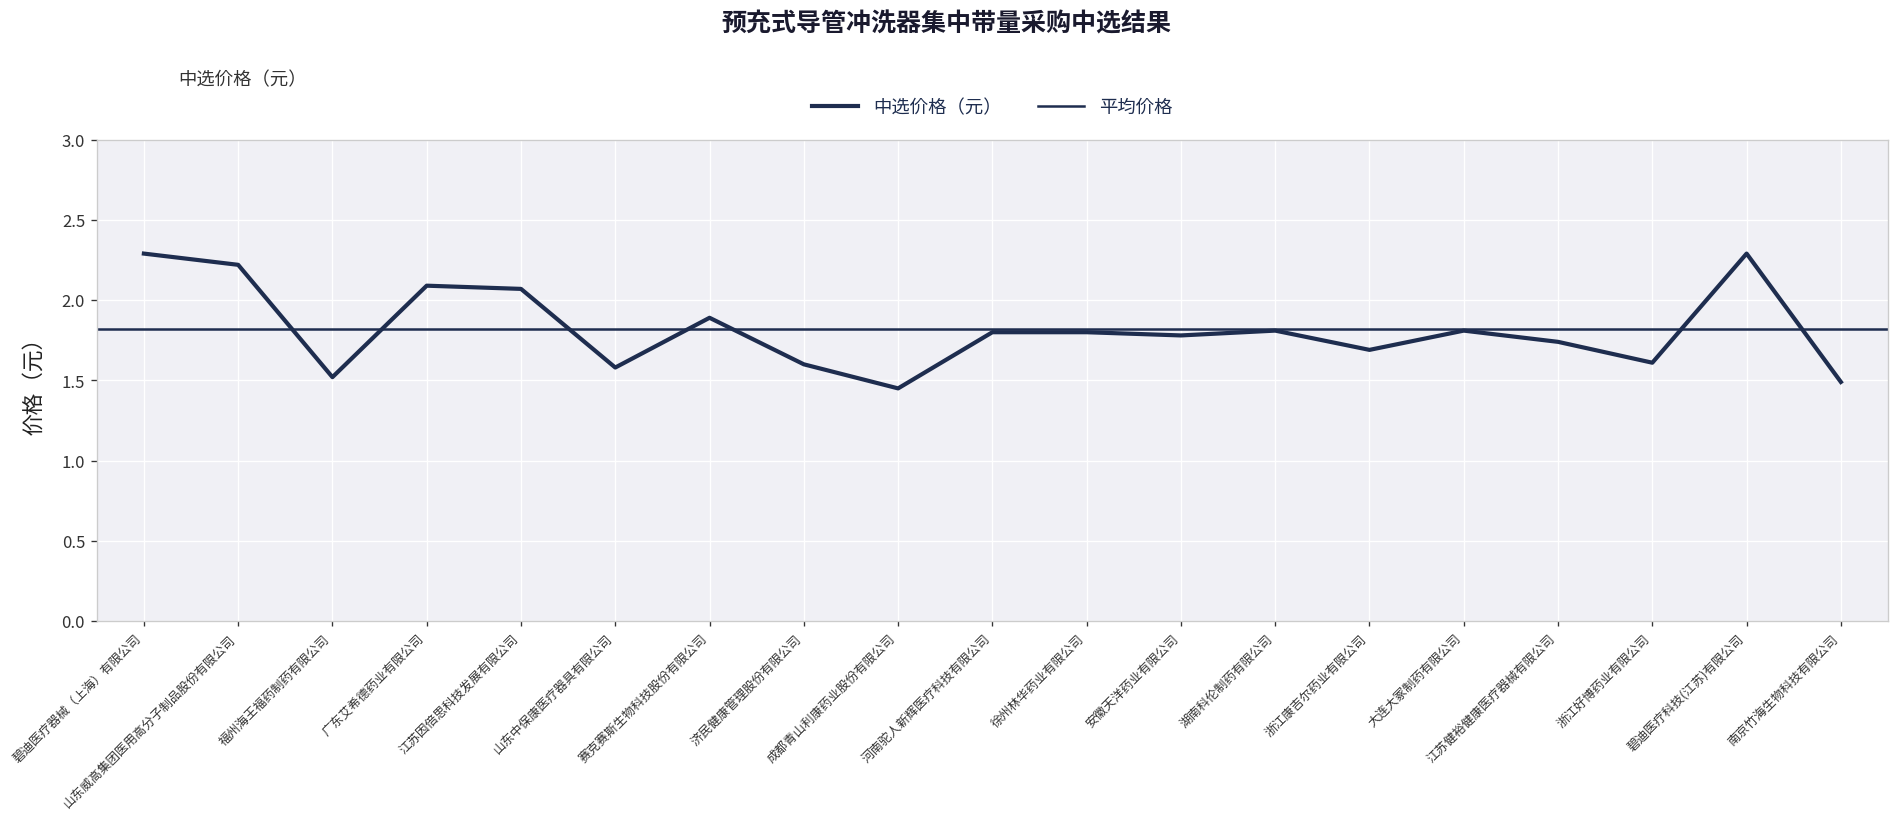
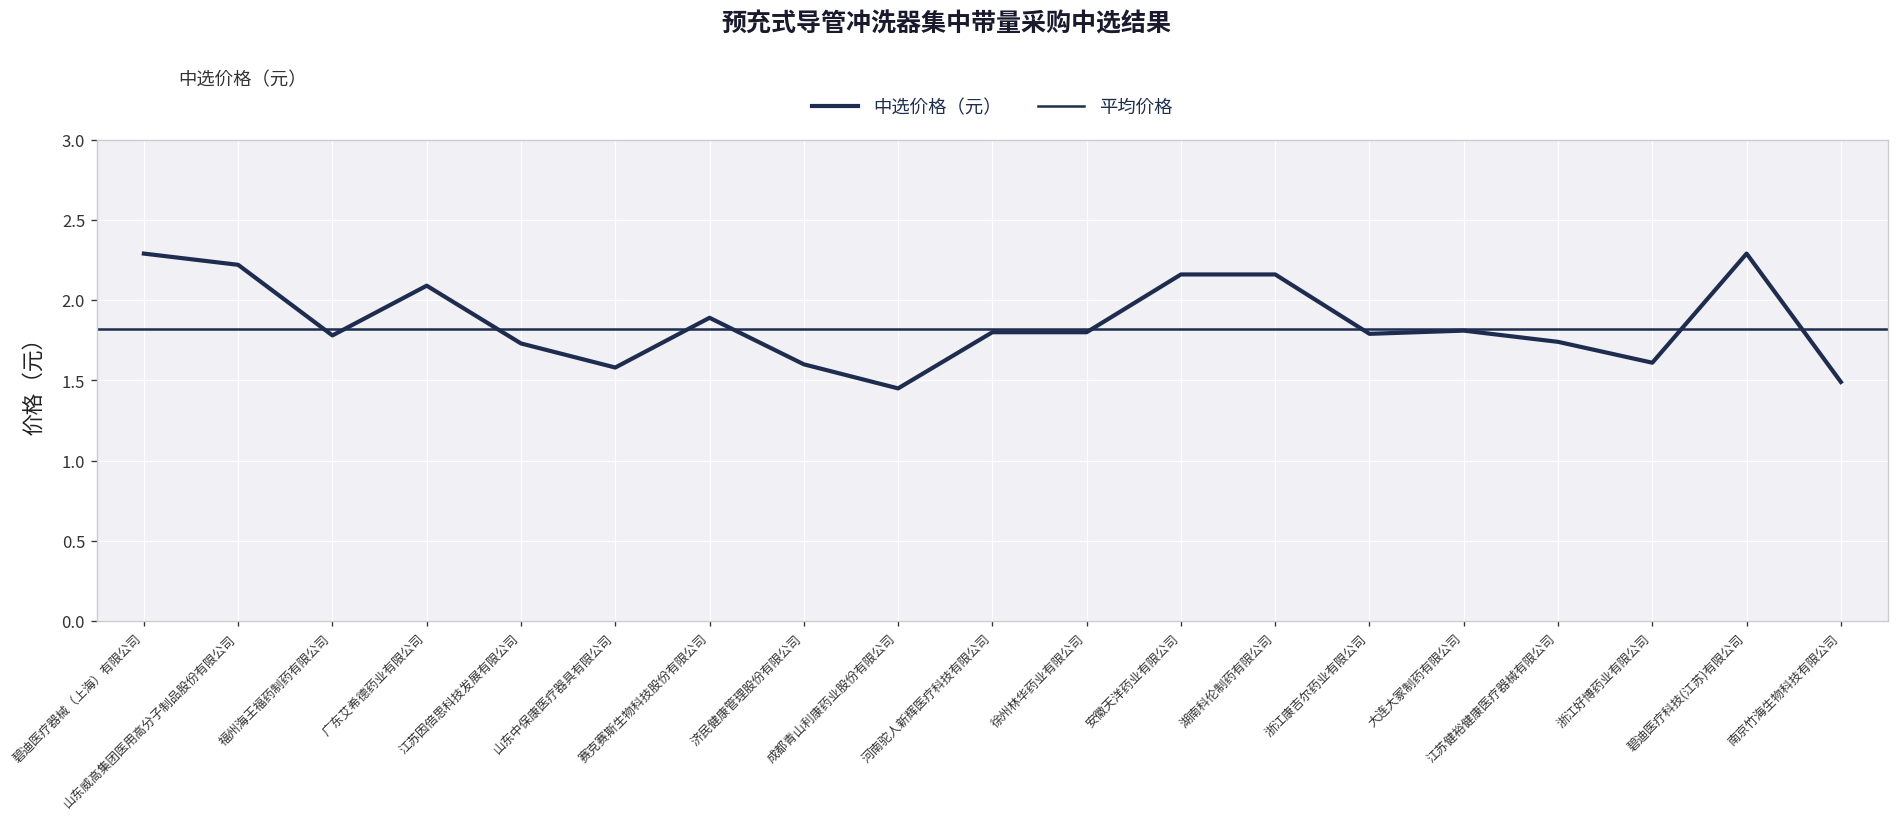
  {
    "碧迪医疗器械（上海）有限公司": 2.29,
    "山东威高集团医用高分子制品股份有限公司": 2.22,
-   "福州海王福药制药有限公司": 1.52,
+   "福州海王福药制药有限公司": 1.78,
    "广东艾希德药业有限公司": 2.09,
-   "江苏因倍思科技发展有限公司": 2.07,
+   "江苏因倍思科技发展有限公司": 1.73,
    "山东中保康医疗器具有限公司": 1.58,
    "赛克赛斯生物科技股份有限公司": 1.89,
    "济民健康管理股份有限公司": 1.60,
    "成都青山利康药业股份有限公司": 1.45,
    "河南驼人新辉医疗科技有限公司": 1.80,
    "徐州林华药业有限公司": 1.80,
-   "安徽天洋药业有限公司": 1.78,
-   "湖南科伦制药有限公司": 1.81,
-   "浙江康吉尔药业有限公司": 1.69,
+   "安徽天洋药业有限公司": 2.16,
+   "湖南科伦制药有限公司": 2.16,
+   "浙江康吉尔药业有限公司": 1.79,
    "大连大冢制药有限公司": 1.81,
    "江苏健裕健康医疗器械有限公司": 1.74,
    "浙江好博药业有限公司": 1.61,
    "碧迪医疗科技(江苏)有限公司": 2.29,
    "南京竹海生物科技有限公司": 1.49
  }
